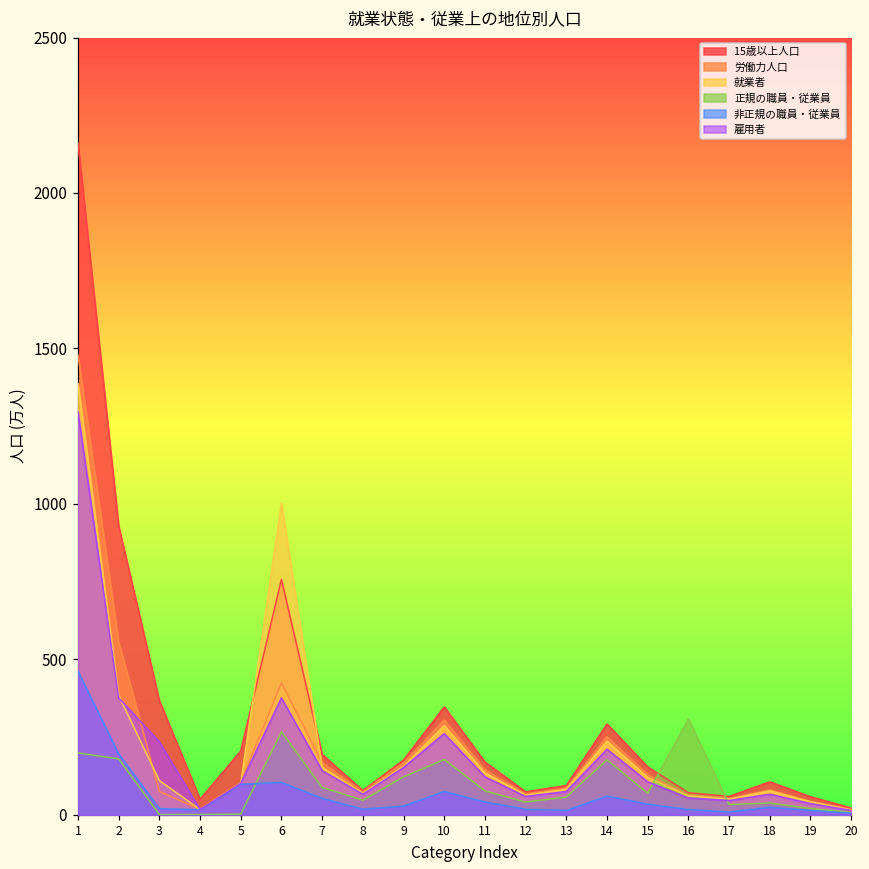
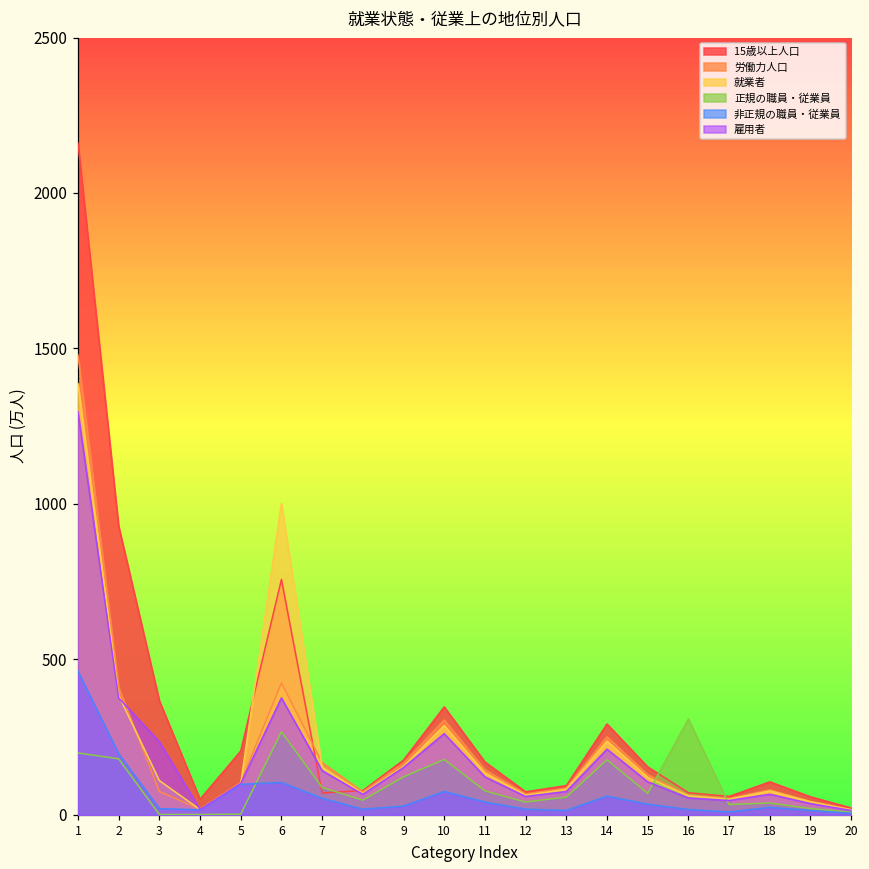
  {
    "15歳以上人口": {
      "1": 2160,
      "2": 930,
      "3": 370,
      "4": 50,
      "5": 210,
      "6": 760,
-     "7": 190,
+     "7": 70,
      "10": 350,
      "11": 170,
      "14": 290,
      "15": 150,
      "18": 110,
      "19": 60
    },
    "労働力人口": {
      "1": 1480,
-     "2": 560,
+     "2": 410,
      "3": 80,
      "6": 420,
      "7": 170,
      "10": 310,
      "11": 150,
      "14": 250
    },
    "就業者": {
      "1": 1390,
      "3": 110,
      "6": 1000,
      "7": 150,
      "10": 290,
      "11": 140,
      "14": 240
    },
    "正規の職員・従業員": {
      "1": 200,
      "2": 180,
      "3": 0,
      "4": 0,
      "5": 0,
      "6": 270,
      "7": 90,
      "8": 50,
      "9": 120,
      "10": 180,
      "11": 80,
      "12": 40,
      "13": 60,
      "14": 180,
      "15": 70,
      "16": 310,
      "17": 30,
      "18": 40
    },
    "非正規の職員・従業員": {
      "1": 460,
      "2": 200,
      "3": 20,
      "6": 100,
      "7": 50,
      "8": 20,
      "9": 30,
      "10": 80,
      "11": 40,
      "12": 20,
      "13": 10,
      "14": 60,
      "15": 30,
      "16": 20,
      "17": 10,
      "18": 20
    },
    "雇用者": {
      "1": 1300,
      "3": 240,
      "6": 380,
      "7": 140,
      "10": 260,
      "11": 120,
      "14": 210,
      "15": 110,
      "18": 70
    }
  }
